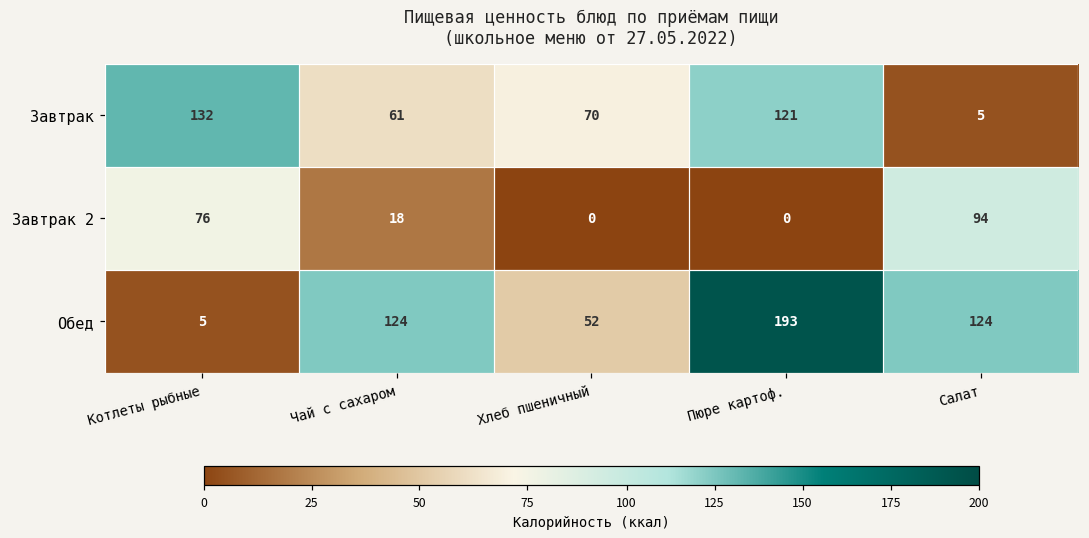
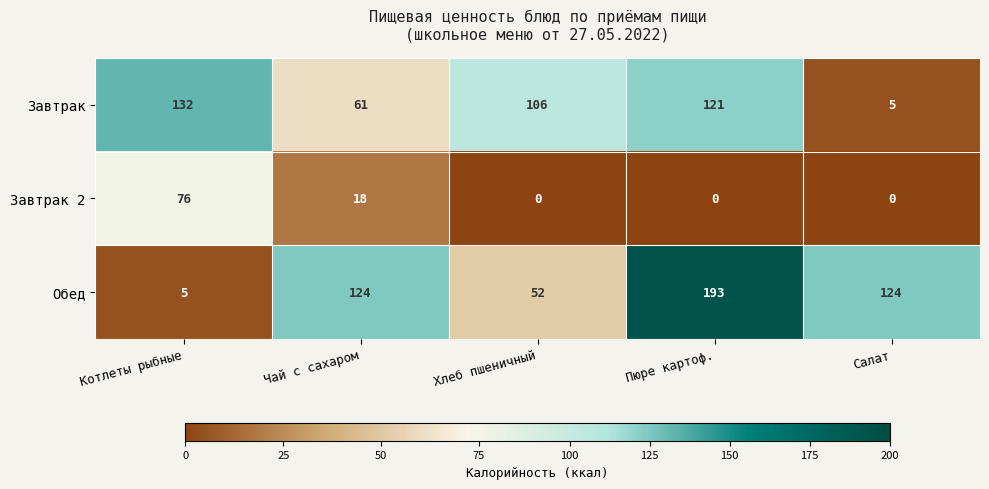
  {
    "Завтрак": {
      "Котлеты рыбные": 132,
      "Чай с сахаром": 61,
-     "Хлеб пшеничный": 70,
+     "Хлеб пшеничный": 106,
      "Пюре картоф.": 121,
      "Салат": 5
    },
    "Завтрак 2": {
      "Котлеты рыбные": 76,
      "Чай с сахаром": 18,
      "Хлеб пшеничный": 0,
      "Пюре картоф.": 0,
-     "Салат": 94
+     "Салат": 0
    },
    "Обед": {
      "Котлеты рыбные": 5,
      "Чай с сахаром": 124,
      "Хлеб пшеничный": 52,
      "Пюре картоф.": 193,
      "Салат": 124
    }
  }
